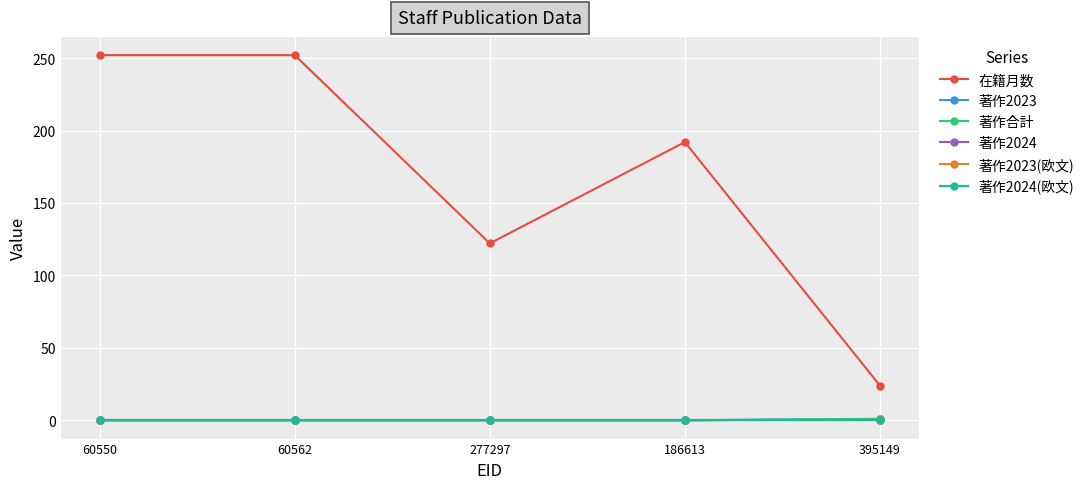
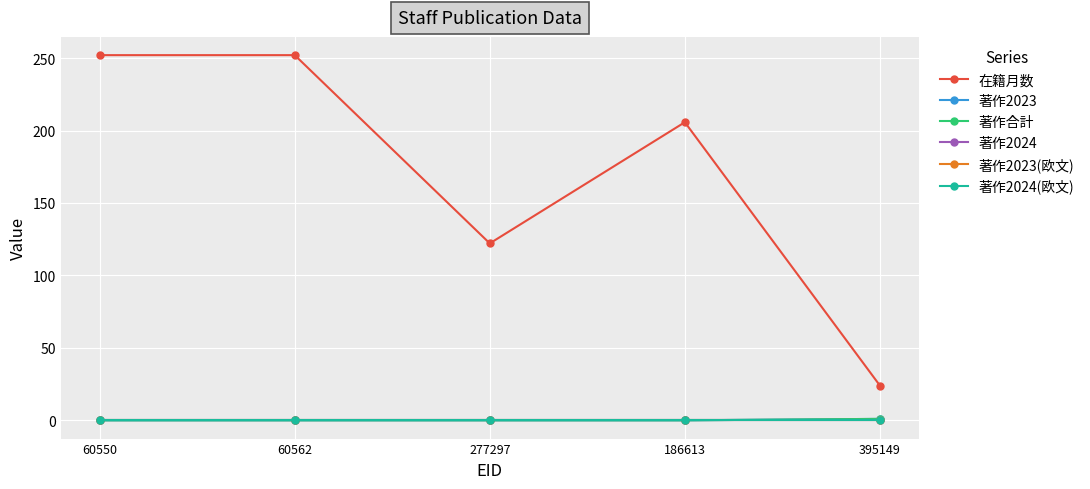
  {
    "在籍月数": {
      "60550": 252,
      "60562": 252,
      "277297": 122,
-     "186613": 192,
+     "186613": 206,
      "395149": 24
    }
  }
